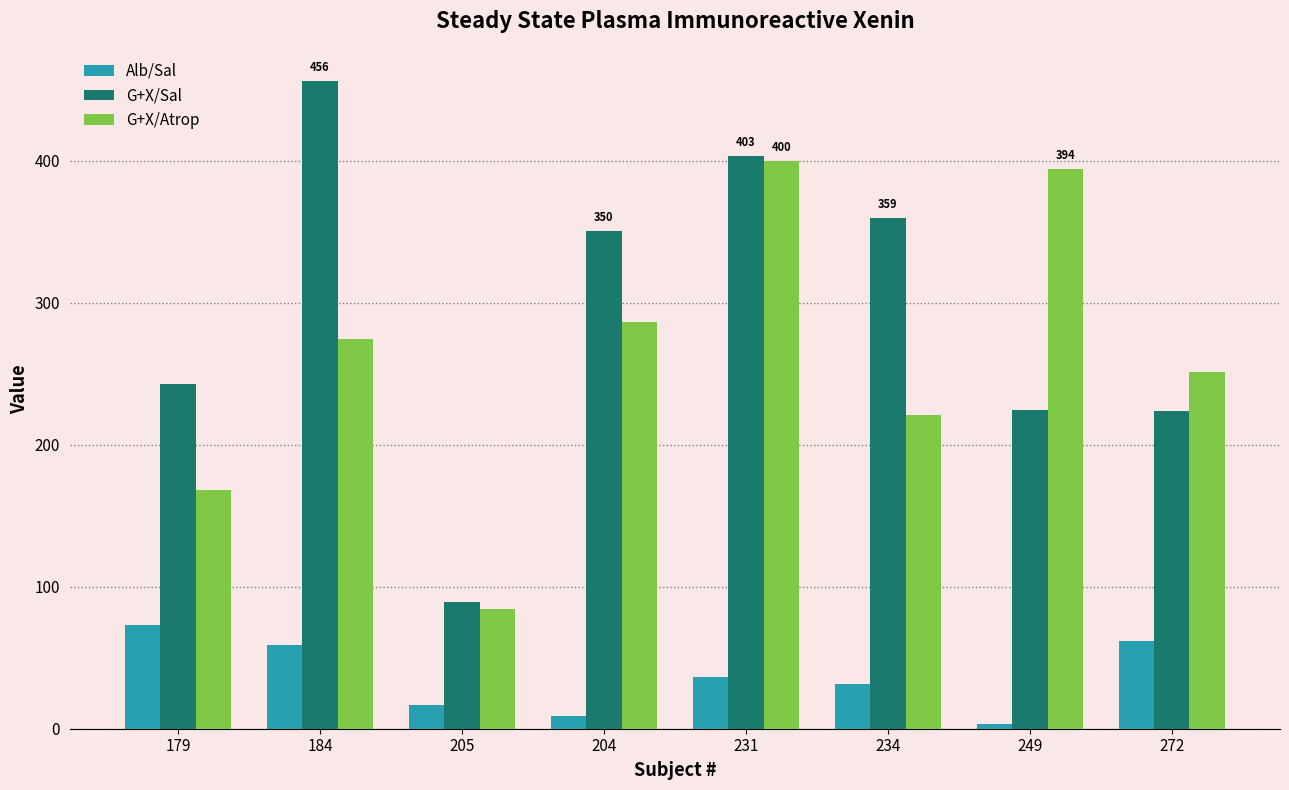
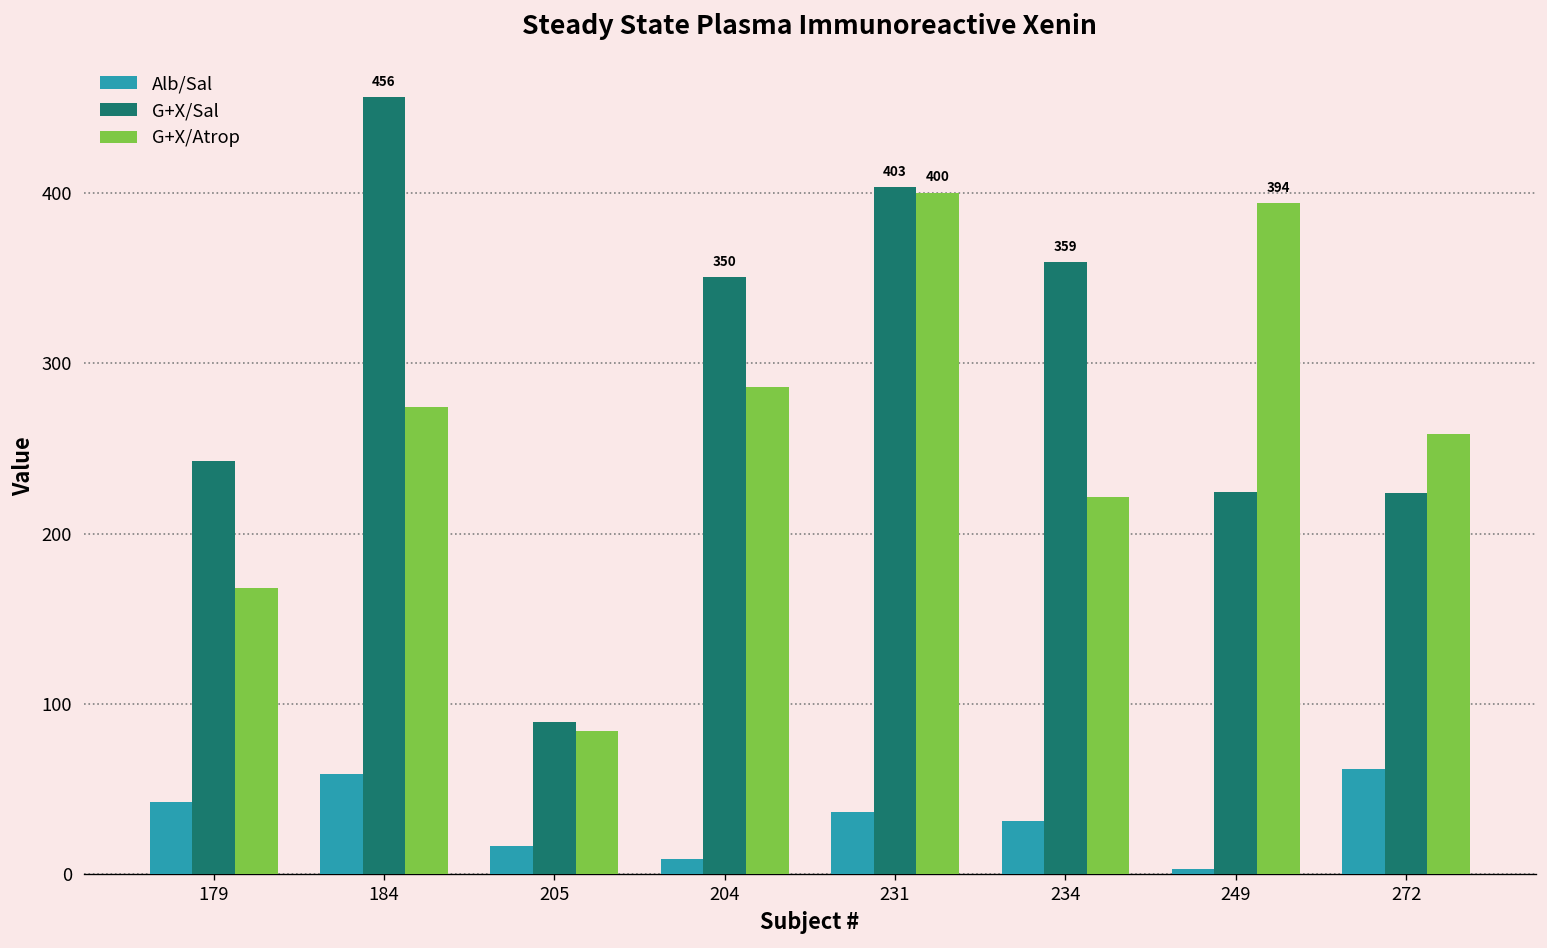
  {
    "Alb/Sal": {
-     "179": 73,
+     "179": 42,
      "184": 59,
      "205": 17,
      "204": 9,
      "231": 37,
      "234": 31,
      "249": 3,
      "272": 62
    },
    "G+X/Sal": {
      "184": 456,
      "204": 350,
      "231": 403,
      "234": 359
    },
    "G+X/Atrop": {
      "179": 168,
      "184": 274,
      "205": 84,
      "204": 286,
      "234": 221,
-     "272": 251
+     "272": 258
    }
  }
